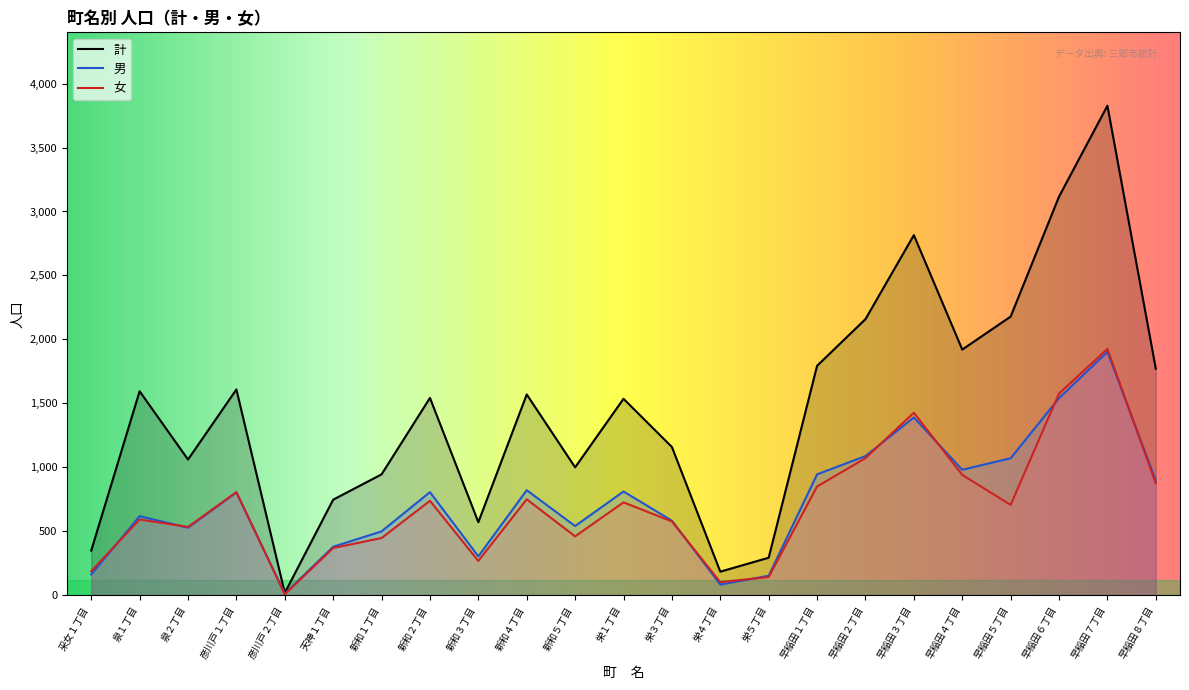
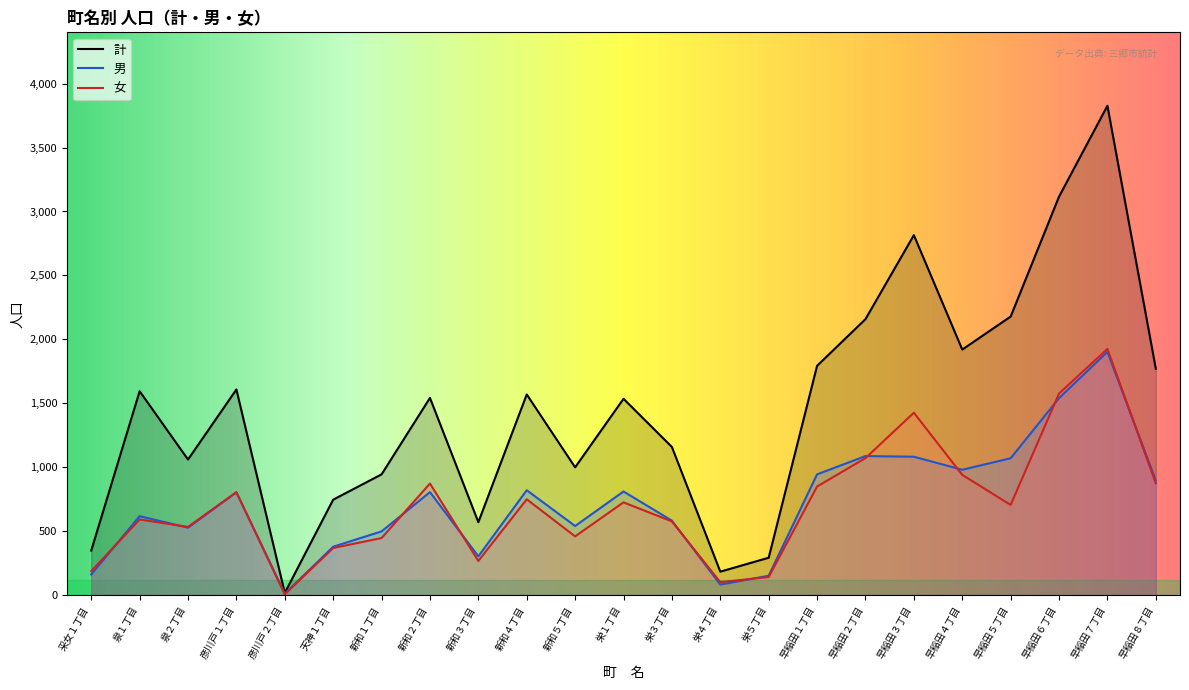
  {
    "計": {
      "采女１丁目": "350",
      "泉１丁目": "1,590",
      "泉２丁目": "1,060",
      "彦川戸１丁目": "1,610",
      "天神１丁目": "750",
      "新和１丁目": "940",
      "新和２丁目": "1,540",
      "新和３丁目": "570",
      "新和４丁目": "1,570",
      "新和５丁目": "1,000",
      "栄１丁目": "1,540",
      "栄３丁目": "1,160",
      "栄４丁目": "180",
      "栄５丁目": "290",
      "早稲田１丁目": "1,790",
      "早稲田２丁目": "2,160",
      "早稲田３丁目": "2,820",
      "早稲田４丁目": "1,920",
      "早稲田５丁目": "2,180",
      "早稲田６丁目": "3,120",
      "早稲田７丁目": "3,830",
      "早稲田８丁目": "1,770"
    },
    "男": {
      "采女１丁目": "160",
      "泉１丁目": "620",
      "新和１丁目": "500",
      "新和２丁目": "810",
      "新和３丁目": "300",
      "新和４丁目": "820",
      "新和５丁目": "540",
      "栄１丁目": "810",
      "早稲田１丁目": "940",
-     "早稲田３丁目": "1,390",
+     "早稲田３丁目": "1,080",
      "早稲田４丁目": "980",
      "早稲田５丁目": "1,070",
      "早稲田６丁目": "1,540",
      "早稲田７丁目": "1,900",
      "早稲田８丁目": "900"
    },
    "女": {
      "采女１丁目": "190",
      "泉１丁目": "590",
      "新和１丁目": "450",
-     "新和２丁目": "740",
+     "新和２丁目": "870",
      "新和３丁目": "270",
      "新和４丁目": "750",
      "新和５丁目": "460",
      "栄１丁目": "730",
      "早稲田１丁目": "850",
      "早稲田３丁目": "1,430",
      "早稲田４丁目": "940",
      "早稲田５丁目": "710",
      "早稲田６丁目": "1,580",
      "早稲田７丁目": "1,930",
      "早稲田８丁目": "870"
    }
  }
